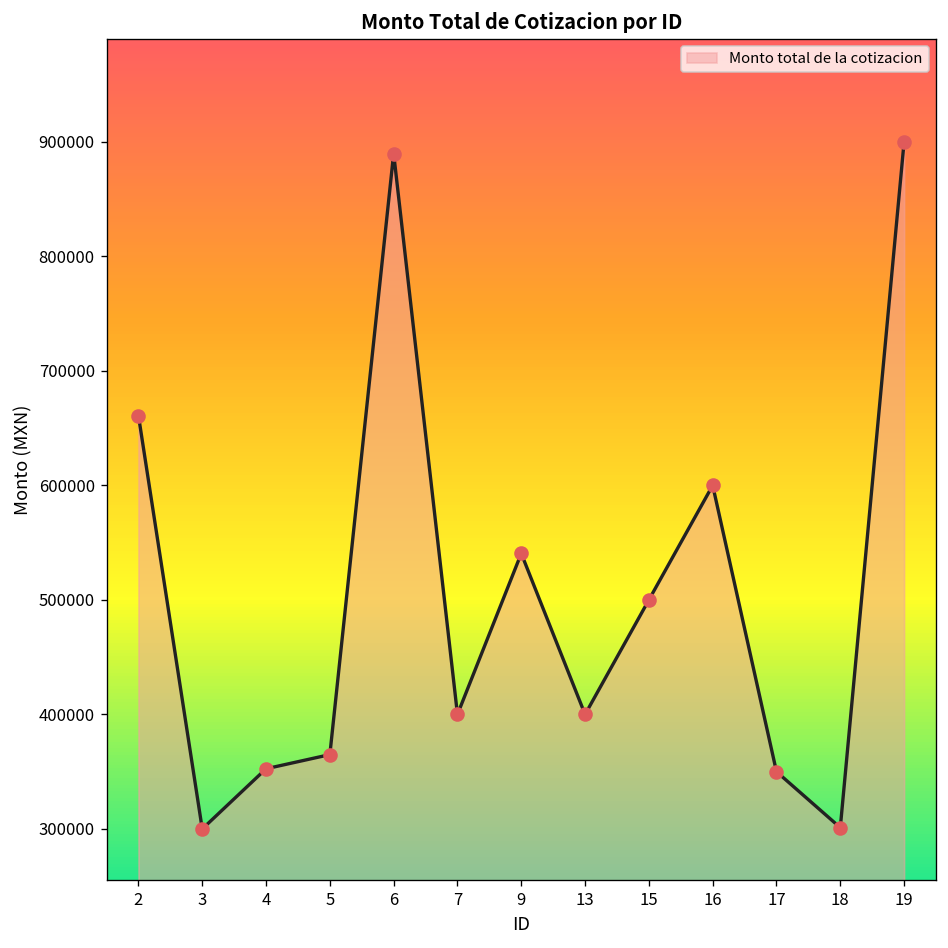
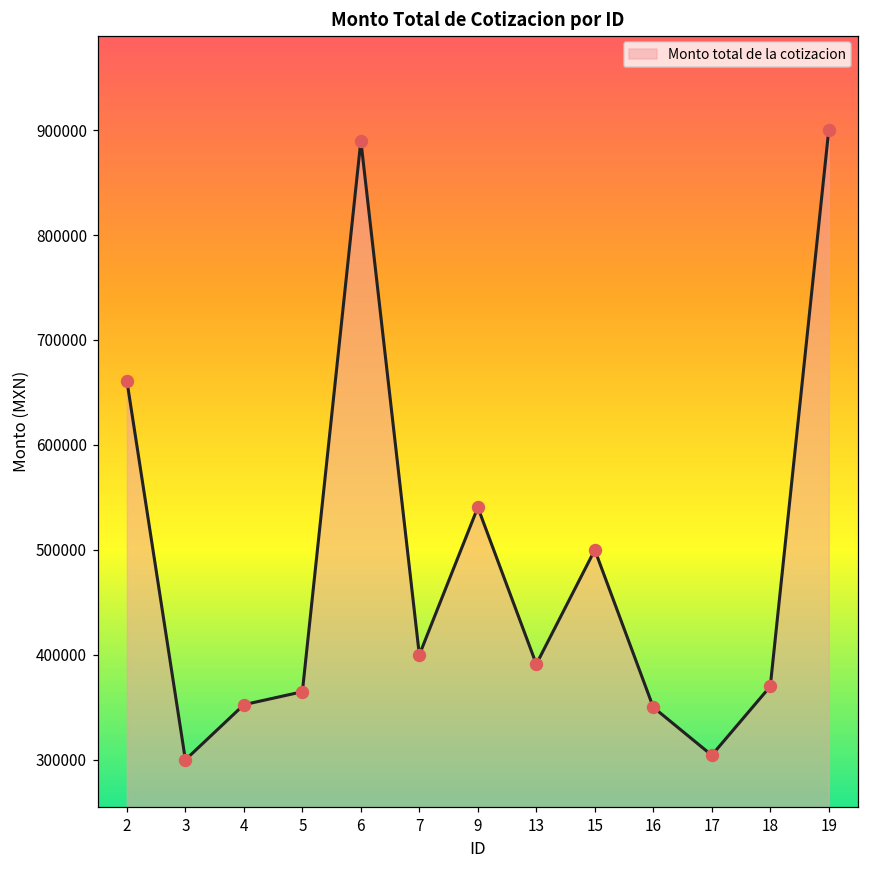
  {
    "2": 660000,
    "3": 300000,
    "4": 350000,
    "5": 360000,
    "6": 890000,
    "7": 400000,
    "9": 540000,
-   "13": 400000,
+   "13": 390000,
    "15": 500000,
-   "16": 600000,
-   "17": 350000,
-   "18": 300000,
+   "16": 350000,
+   "17": 300000,
+   "18": 370000,
    "19": 900000
  }
